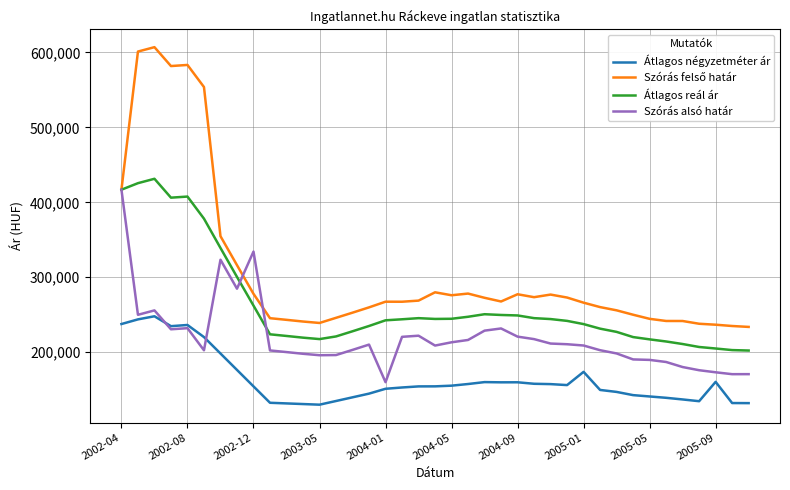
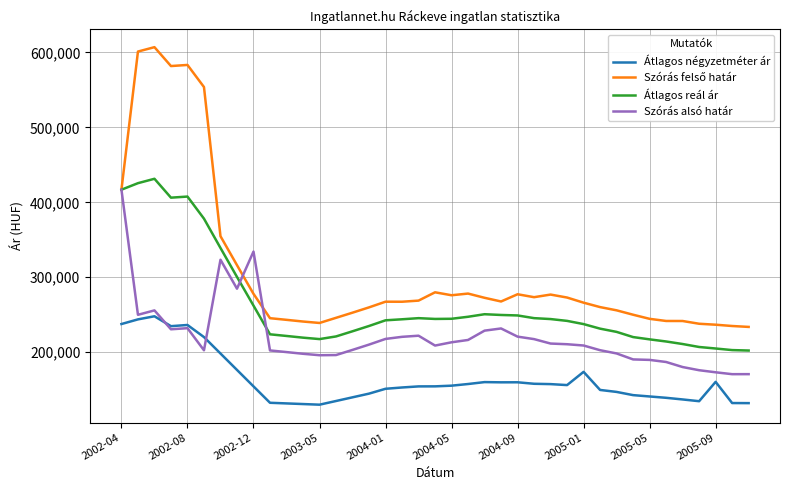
  {
    "Átlagos négyzetméter ár": {
      "2002-04": "240,000",
      "2002-08": "240,000",
      "2002-12": "150,000",
      "2003-05": "130,000",
      "2004-01": "150,000",
      "2004-05": "160,000",
      "2004-09": "160,000",
      "2005-01": "170,000",
      "2005-05": "140,000",
      "2005-09": "160,000"
    },
    "Szórás felső határ": {
      "2002-08": "580,000",
      "2002-12": "280,000",
      "2003-05": "240,000",
      "2004-01": "270,000",
      "2004-05": "280,000",
      "2004-09": "280,000",
      "2005-01": "270,000",
      "2005-05": "240,000",
      "2005-09": "240,000"
    },
    "Átlagos reál ár": {
      "2002-08": "410,000",
      "2002-12": "260,000",
      "2003-05": "220,000",
      "2004-01": "240,000",
      "2004-05": "240,000",
      "2004-09": "250,000",
      "2005-01": "240,000",
      "2005-05": "220,000",
      "2005-09": "200,000"
    },
    "Szórás alsó határ": {
      "2002-08": "230,000",
      "2002-12": "330,000",
      "2003-05": "200,000",
-     "2004-01": "160,000",
+     "2004-01": "220,000",
      "2004-05": "210,000",
      "2004-09": "220,000",
      "2005-01": "210,000",
      "2005-05": "190,000",
      "2005-09": "170,000"
    }
  }
